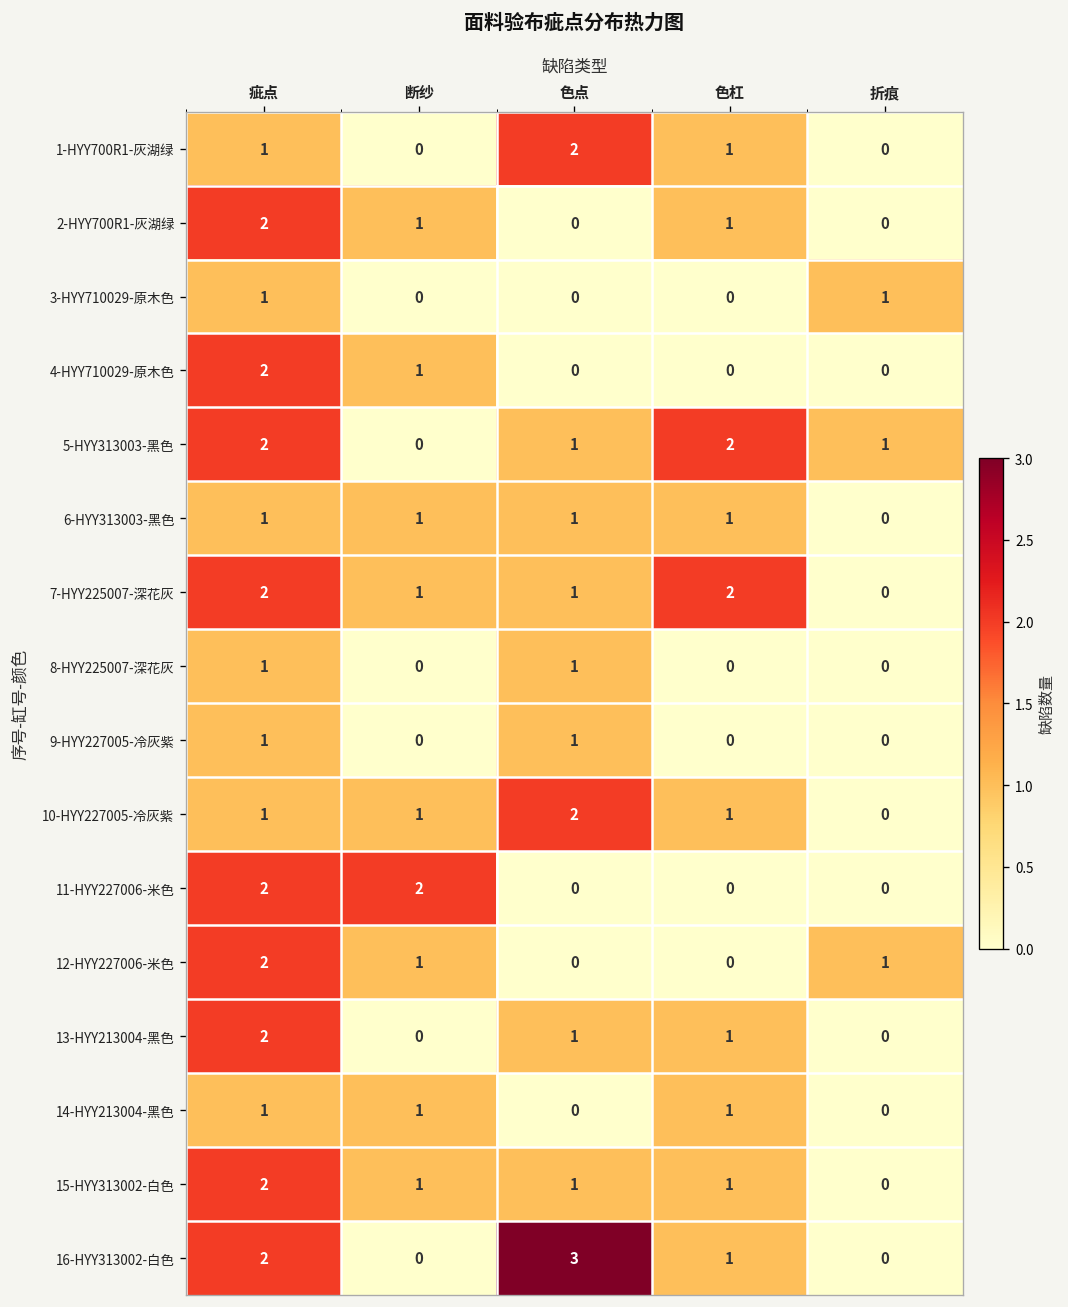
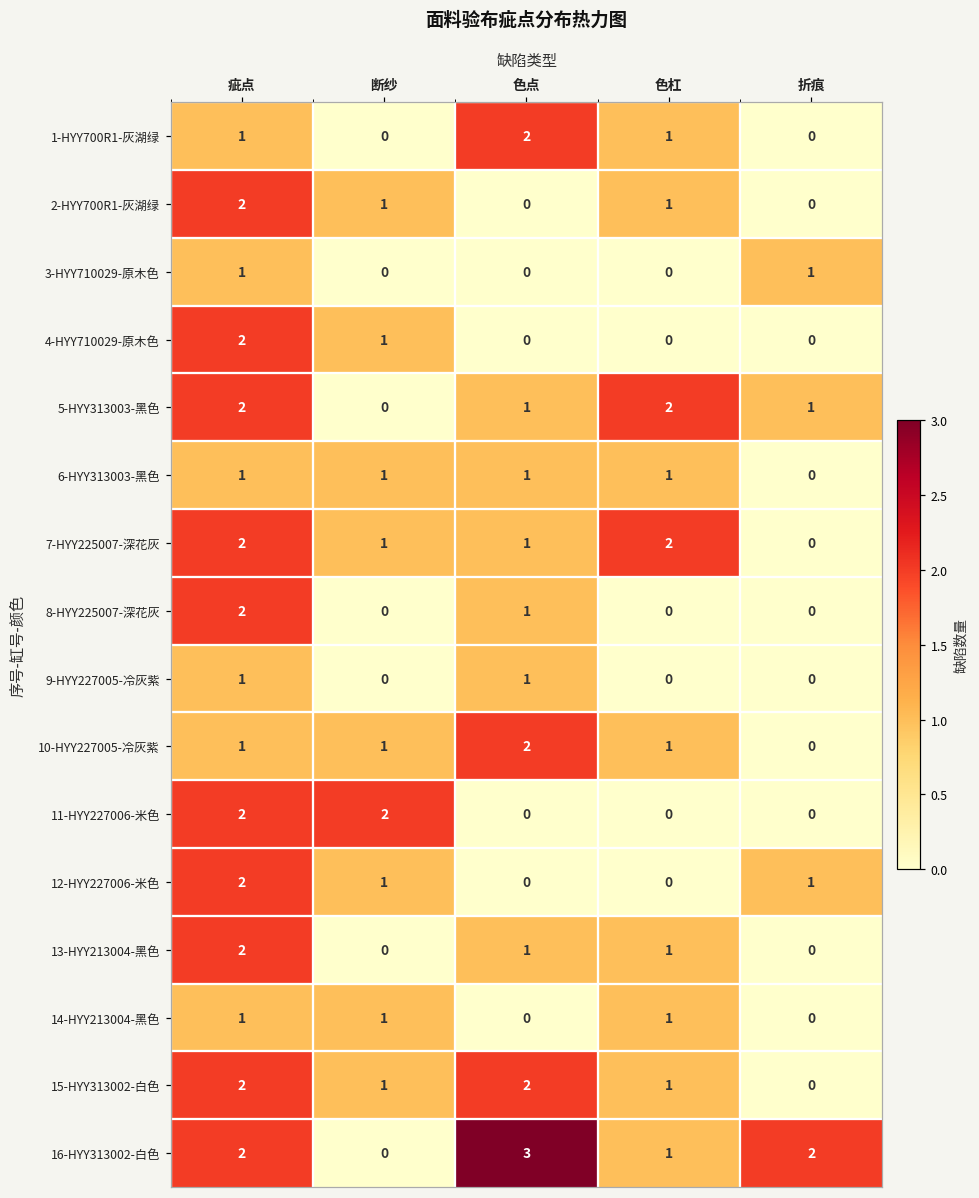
  {
    "1-HYY700R1-灰湖绿": {
      "疵点": 1,
      "断纱": 0,
      "色点": 2,
      "色杠": 1,
      "折痕": 0
    },
    "2-HYY700R1-灰湖绿": {
      "疵点": 2,
      "断纱": 1,
      "色点": 0,
      "色杠": 1,
      "折痕": 0
    },
    "3-HYY710029-原木色": {
      "疵点": 1,
      "断纱": 0,
      "色点": 0,
      "色杠": 0,
      "折痕": 1
    },
    "4-HYY710029-原木色": {
      "疵点": 2,
      "断纱": 1,
      "色点": 0,
      "色杠": 0,
      "折痕": 0
    },
    "5-HYY313003-黑色": {
      "疵点": 2,
      "断纱": 0,
      "色点": 1,
      "色杠": 2,
      "折痕": 1
    },
    "6-HYY313003-黑色": {
      "疵点": 1,
      "断纱": 1,
      "色点": 1,
      "色杠": 1,
      "折痕": 0
    },
    "7-HYY225007-深花灰": {
      "疵点": 2,
      "断纱": 1,
      "色点": 1,
      "色杠": 2,
      "折痕": 0
    },
    "8-HYY225007-深花灰": {
-     "疵点": 1,
+     "疵点": 2,
      "断纱": 0,
      "色点": 1,
      "色杠": 0,
      "折痕": 0
    },
    "9-HYY227005-冷灰紫": {
      "疵点": 1,
      "断纱": 0,
      "色点": 1,
      "色杠": 0,
      "折痕": 0
    },
    "10-HYY227005-冷灰紫": {
      "疵点": 1,
      "断纱": 1,
      "色点": 2,
      "色杠": 1,
      "折痕": 0
    },
    "11-HYY227006-米色": {
      "疵点": 2,
      "断纱": 2,
      "色点": 0,
      "色杠": 0,
      "折痕": 0
    },
    "12-HYY227006-米色": {
      "疵点": 2,
      "断纱": 1,
      "色点": 0,
      "色杠": 0,
      "折痕": 1
    },
    "13-HYY213004-黑色": {
      "疵点": 2,
      "断纱": 0,
      "色点": 1,
      "色杠": 1,
      "折痕": 0
    },
    "14-HYY213004-黑色": {
      "疵点": 1,
      "断纱": 1,
      "色点": 0,
      "色杠": 1,
      "折痕": 0
    },
    "15-HYY313002-白色": {
      "疵点": 2,
      "断纱": 1,
-     "色点": 1,
+     "色点": 2,
      "色杠": 1,
      "折痕": 0
    },
    "16-HYY313002-白色": {
      "疵点": 2,
      "断纱": 0,
      "色点": 3,
      "色杠": 1,
-     "折痕": 0
+     "折痕": 2
    }
  }
